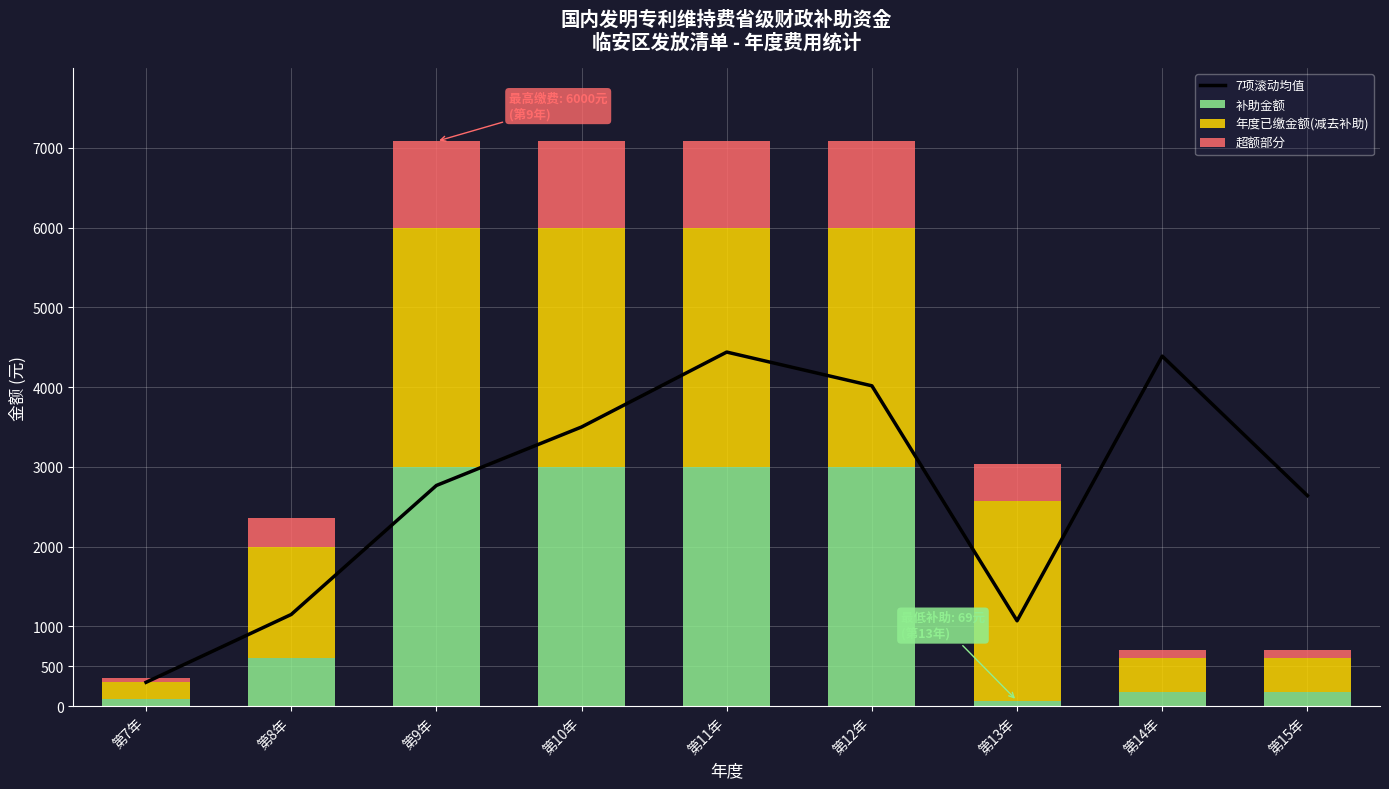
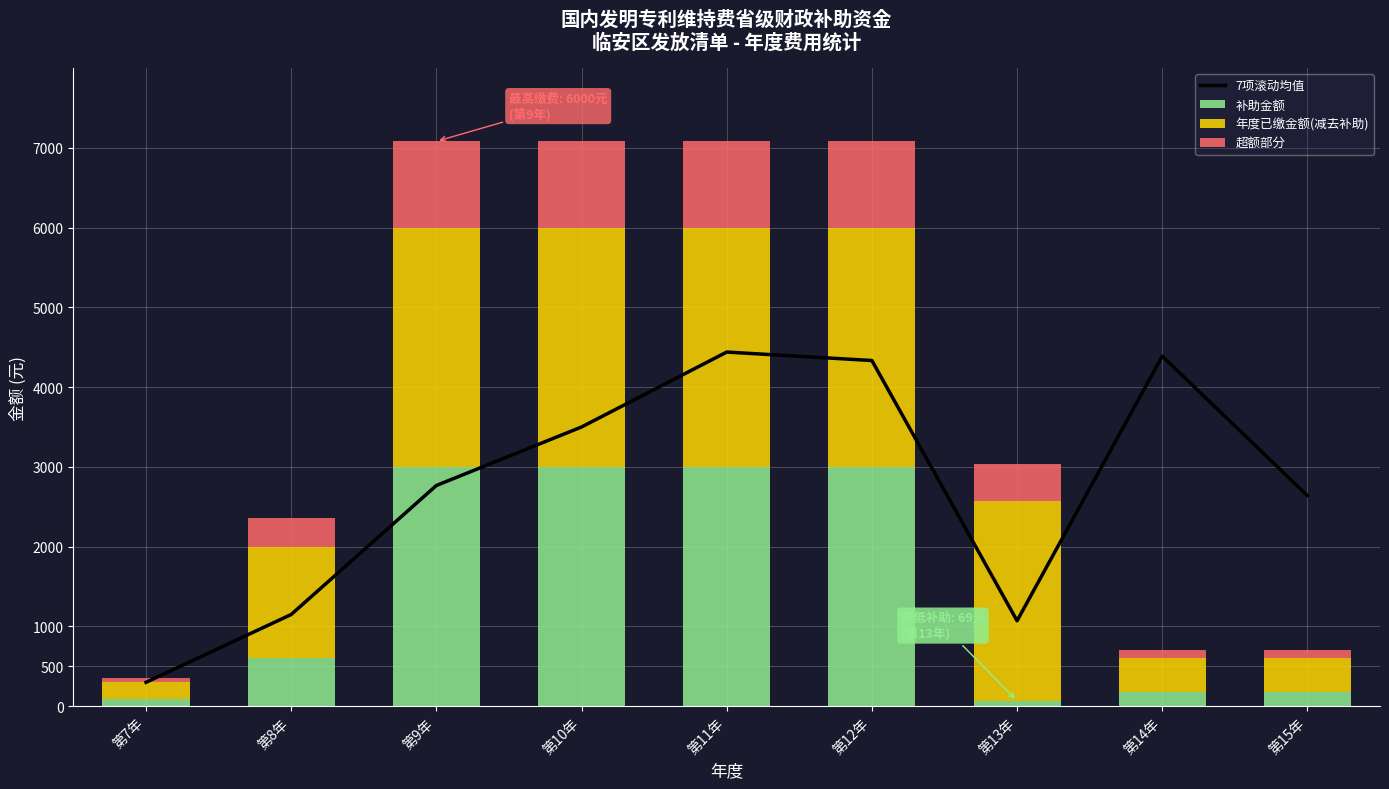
  {
    "7项滚动均值": {
      "第7年": 300,
      "第8年": 1200,
      "第9年": 2800,
      "第10年": 3500,
      "第11年": 4400,
-     "第12年": 4000,
+     "第12年": 4300,
      "第14年": 4400,
      "第15年": 2600
    },
    "补助金额": {
      "第7年": 100,
      "第8年": 600,
      "第9年": 3000,
      "第10年": 3000,
      "第11年": 3000,
      "第12年": 3000,
      "第13年": 100,
      "第14年": 200,
      "第15年": 200
    },
    "超额部分": {
      "第7年": 100,
      "第8年": 400,
      "第9年": 1100,
      "第11年": 1100,
      "第12年": 1100,
      "第13年": 500,
      "第14年": 100,
      "第15年": 100
    }
  }
